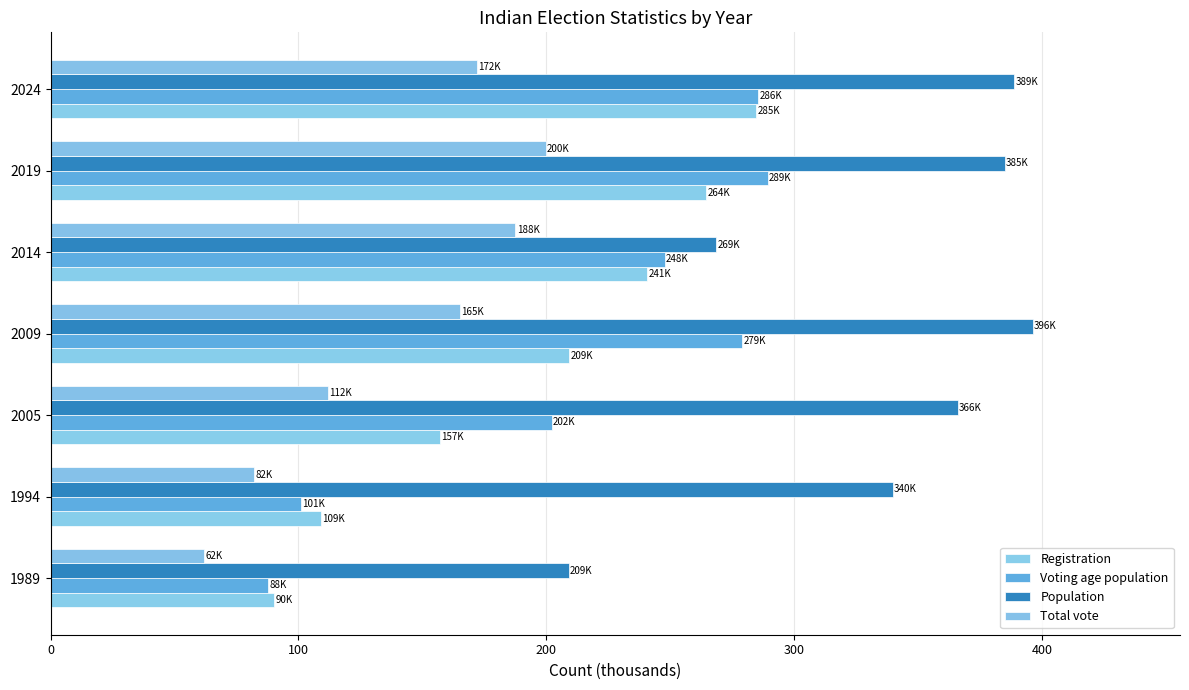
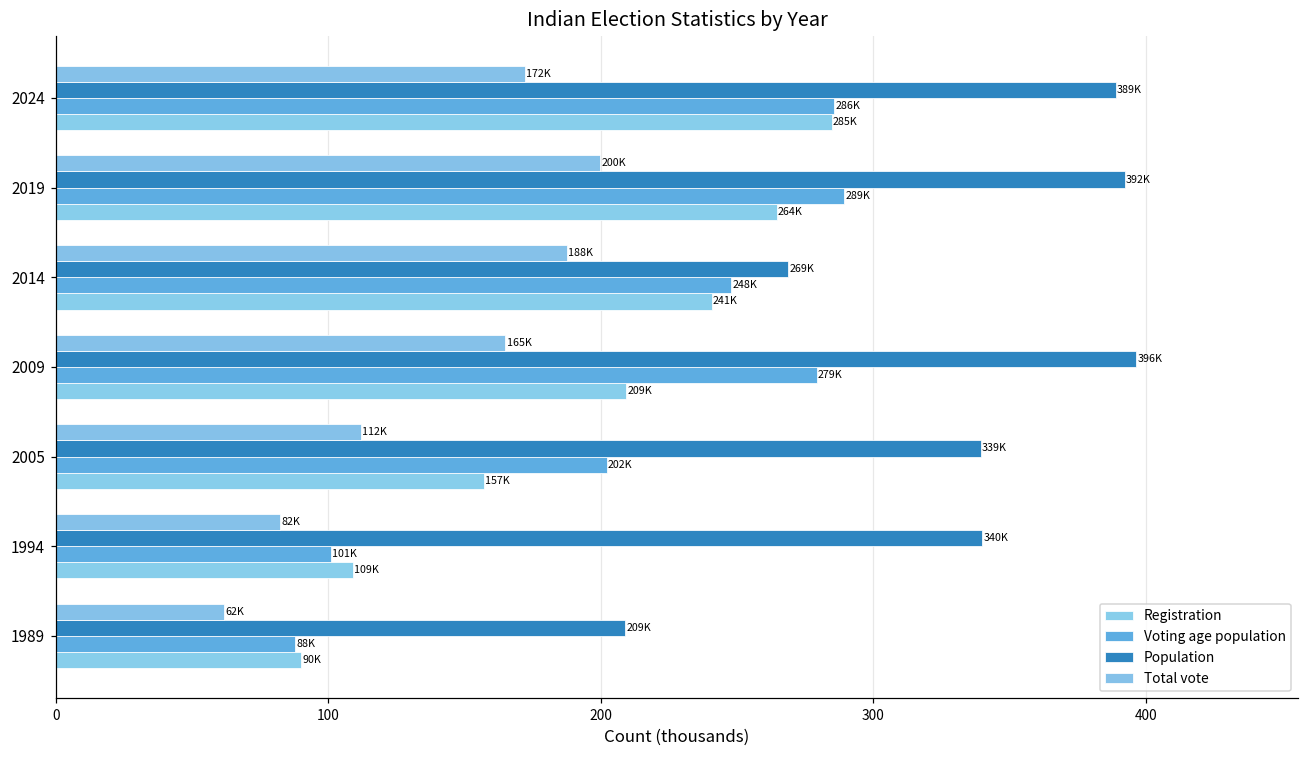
  {
    "Population": {
      "2024": "389K",
-     "2019": "385K",
+     "2019": "392K",
      "2014": "269K",
      "2009": "396K",
-     "2005": "366K",
+     "2005": "339K",
      "1994": "340K",
      "1989": "209K"
    }
  }
